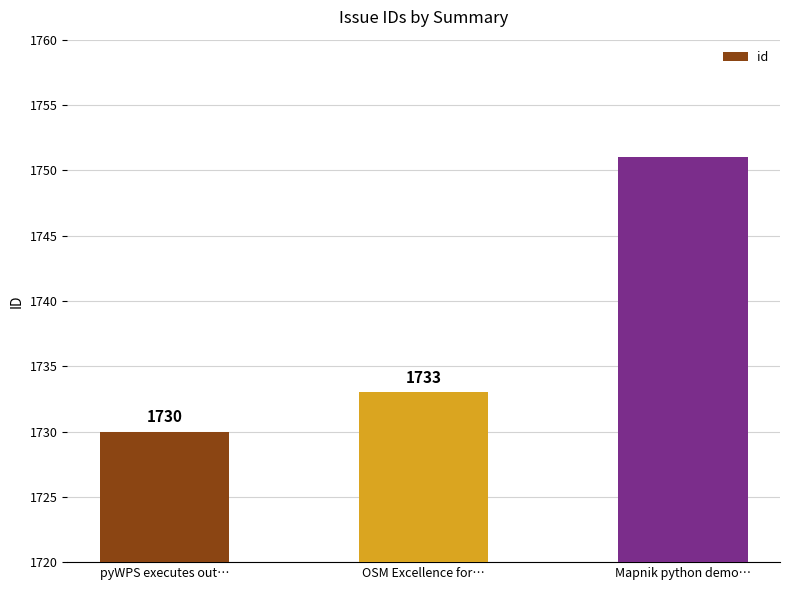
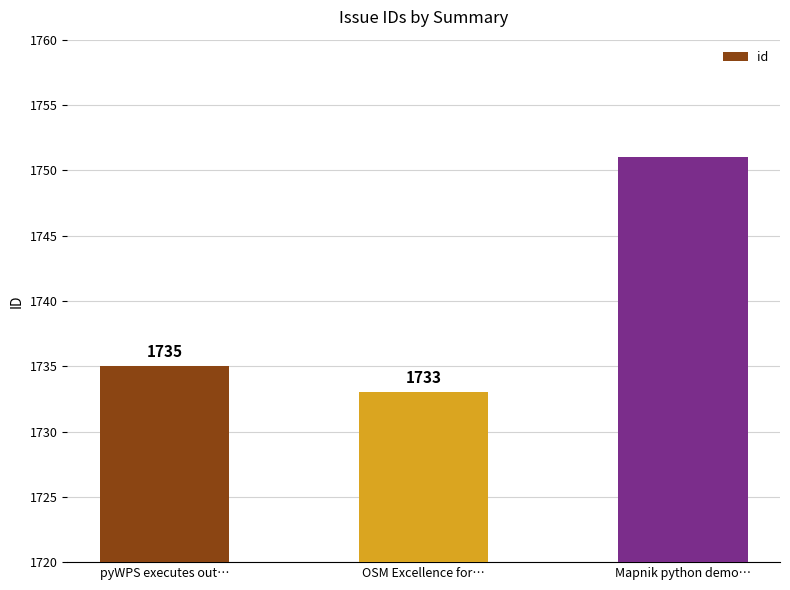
  {
-   "pyWPS executes out…": 1730,
+   "pyWPS executes out…": 1735,
    "OSM Excellence for…": 1733
  }
